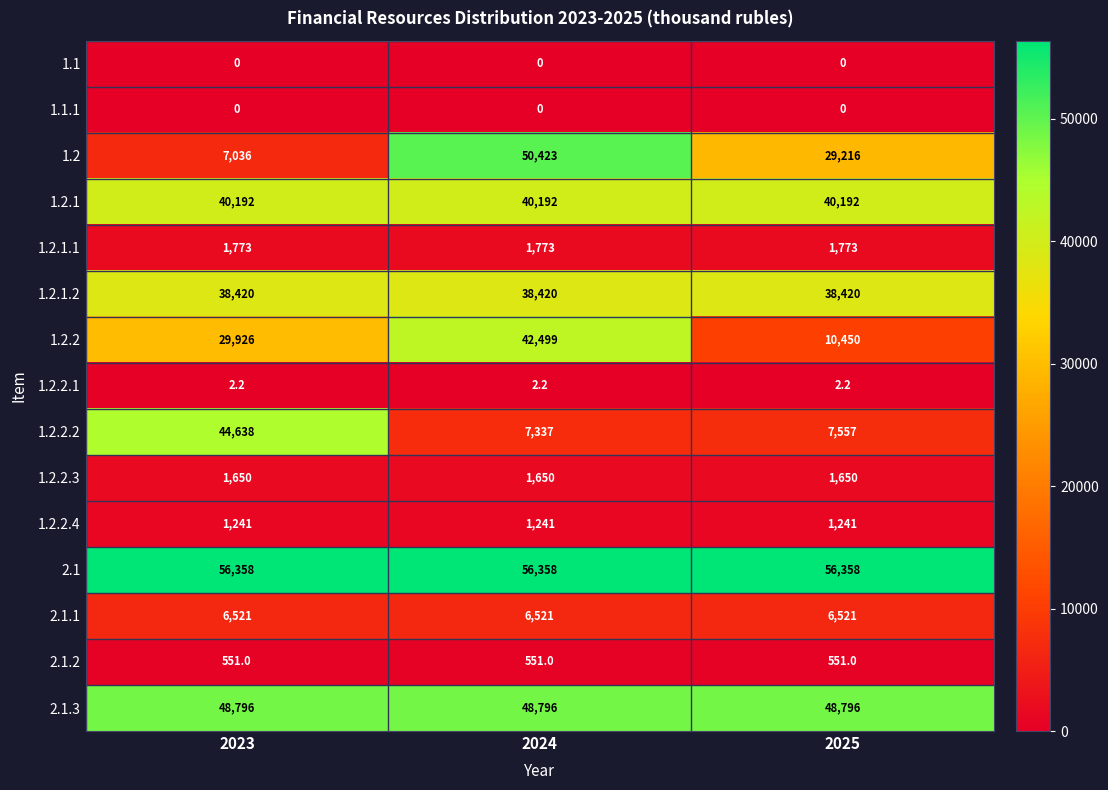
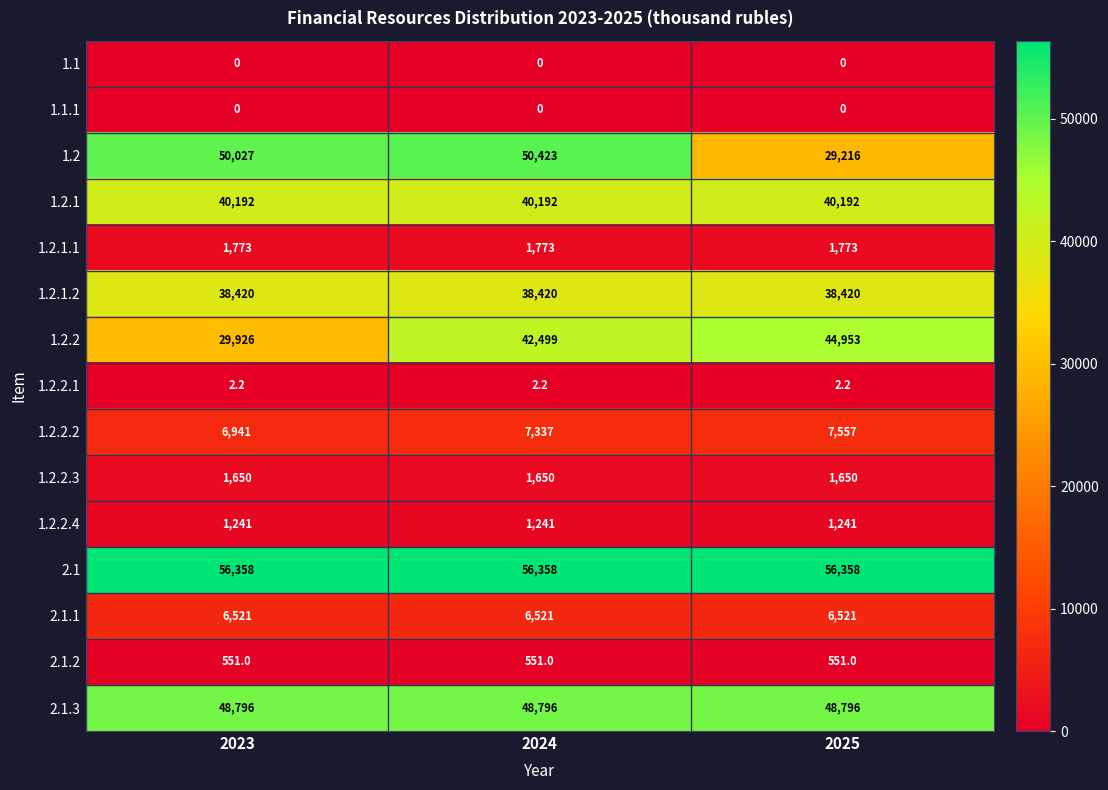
  {
    "1.1": {
      "2023": "0",
      "2024": "0",
      "2025": "0"
    },
    "1.1.1": {
      "2023": "0",
      "2024": "0",
      "2025": "0"
    },
    "1.2": {
-     "2023": "7,036",
+     "2023": "50,027",
      "2024": "50,423",
      "2025": "29,216"
    },
    "1.2.1": {
      "2023": "40,192",
      "2024": "40,192",
      "2025": "40,192"
    },
    "1.2.1.1": {
      "2023": "1,773",
      "2024": "1,773",
      "2025": "1,773"
    },
    "1.2.1.2": {
      "2023": "38,420",
      "2024": "38,420",
      "2025": "38,420"
    },
    "1.2.2": {
      "2023": "29,926",
      "2024": "42,499",
-     "2025": "10,450"
+     "2025": "44,953"
    },
    "1.2.2.1": {
      "2023": "2.2",
      "2024": "2.2",
      "2025": "2.2"
    },
    "1.2.2.2": {
-     "2023": "44,638",
+     "2023": "6,941",
      "2024": "7,337",
      "2025": "7,557"
    },
    "1.2.2.3": {
      "2023": "1,650",
      "2024": "1,650",
      "2025": "1,650"
    },
    "1.2.2.4": {
      "2023": "1,241",
      "2024": "1,241",
      "2025": "1,241"
    },
    "2.1": {
      "2023": "56,358",
      "2024": "56,358",
      "2025": "56,358"
    },
    "2.1.1": {
      "2023": "6,521",
      "2024": "6,521",
      "2025": "6,521"
    },
    "2.1.2": {
      "2023": "551.0",
      "2024": "551.0",
      "2025": "551.0"
    },
    "2.1.3": {
      "2023": "48,796",
      "2024": "48,796",
      "2025": "48,796"
    }
  }
